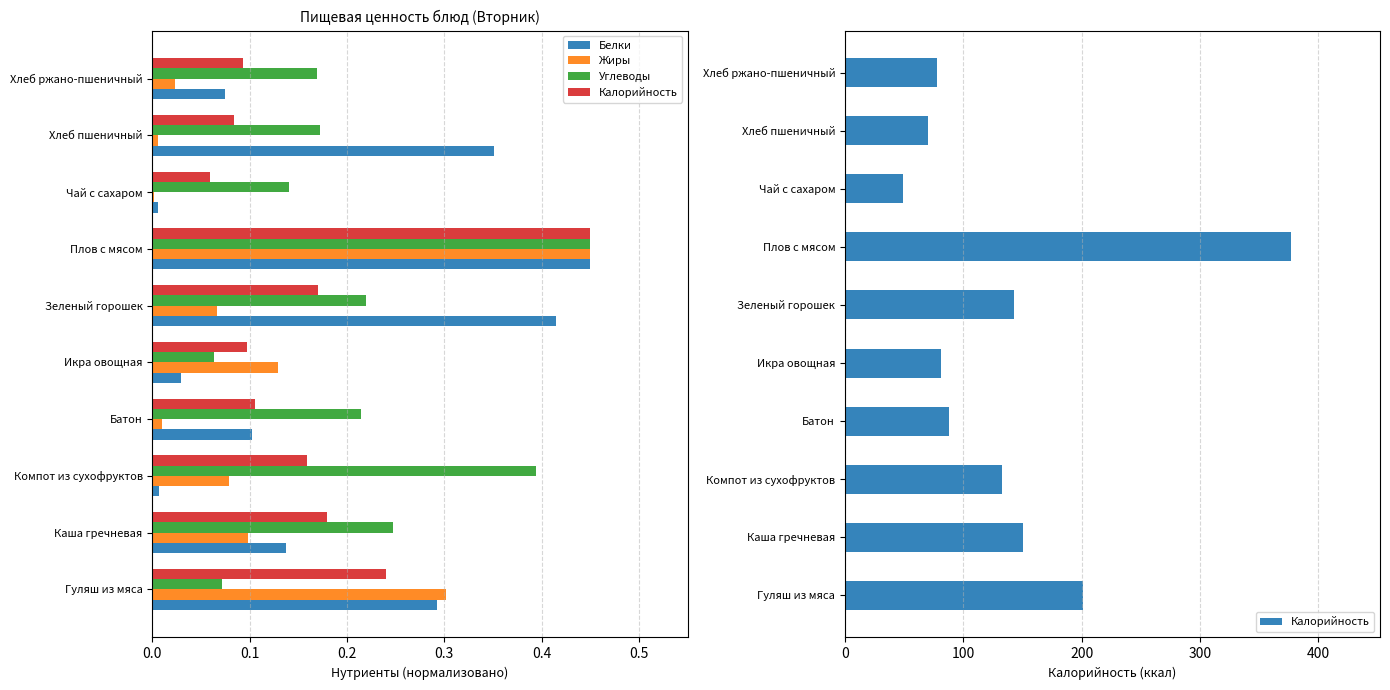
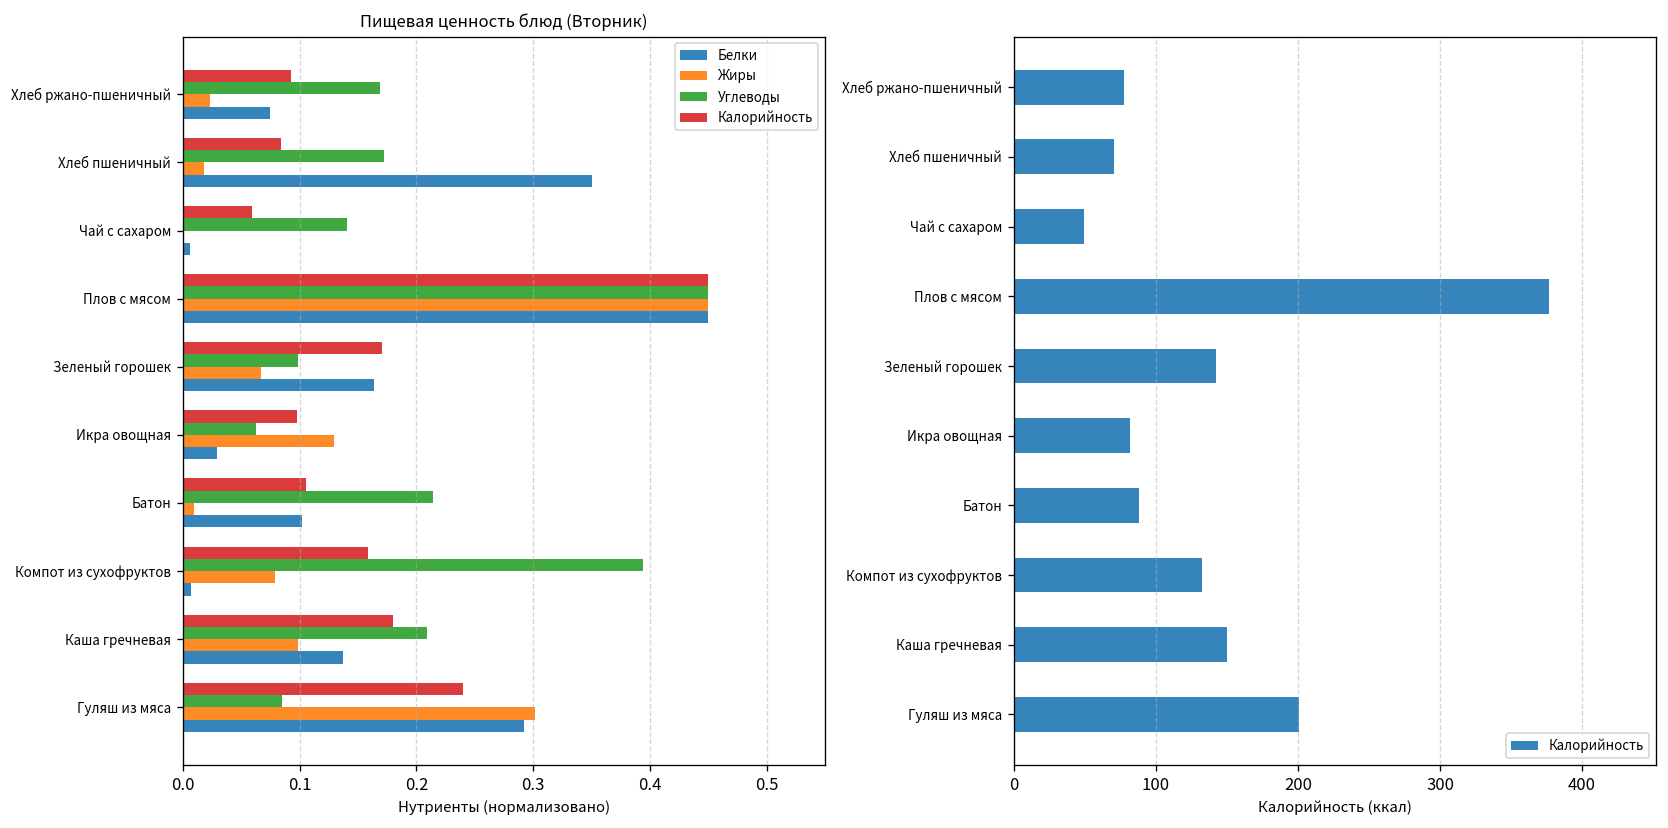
  {
    "Пищевая ценность блюд (Вторник)": {
      "Белки": {
        "Хлеб ржано-пшеничный": 0.07,
        "Хлеб пшеничный": 0.35,
        "Чай с сахаром": 0.01,
        "Плов с мясом": 0.45,
-       "Зеленый горошек": 0.41,
+       "Зеленый горошек": 0.16,
        "Икра овощная": 0.03,
        "Батон": 0.10,
        "Компот из сухофруктов": 0.01,
        "Каша гречневая": 0.14,
        "Гуляш из мяса": 0.29
      },
      "Жиры": {
        "Хлеб ржано-пшеничный": 0.02,
-       "Хлеб пшеничный": 0.01,
+       "Хлеб пшеничный": 0.02,
        "Плов с мясом": 0.45,
        "Зеленый горошек": 0.07,
        "Икра овощная": 0.13,
        "Батон": 0.01,
        "Компот из сухофруктов": 0.08,
        "Каша гречневая": 0.10,
        "Гуляш из мяса": 0.30
      },
      "Углеводы": {
        "Хлеб ржано-пшеничный": 0.17,
        "Хлеб пшеничный": 0.17,
        "Чай с сахаром": 0.14,
        "Плов с мясом": 0.45,
-       "Зеленый горошек": 0.22,
+       "Зеленый горошек": 0.10,
        "Икра овощная": 0.06,
        "Батон": 0.21,
        "Компот из сухофруктов": 0.39,
-       "Каша гречневая": 0.25,
-       "Гуляш из мяса": 0.07
+       "Каша гречневая": 0.21,
+       "Гуляш из мяса": 0.09
      }
    }
  }
